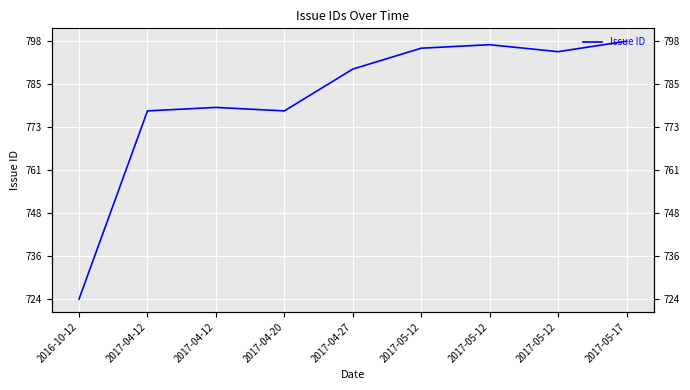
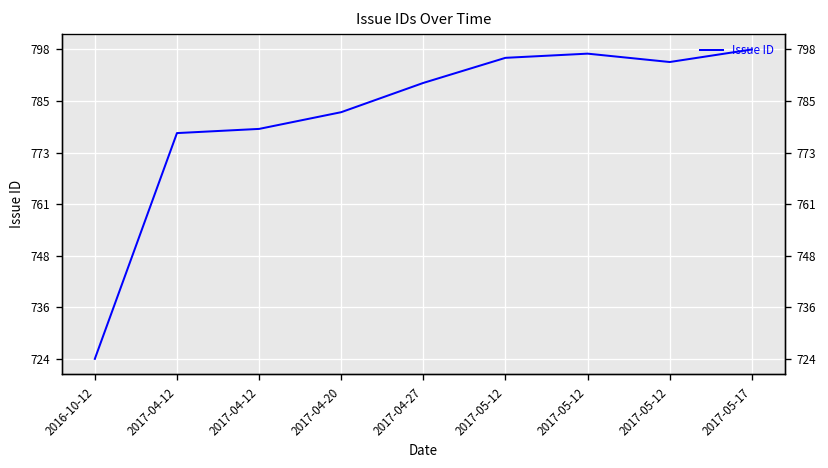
  {
    "2016-10-12": 724,
-   "2017-04-20": 778,
+   "2017-04-20": 783,
    "2017-04-27": 790,
    "2017-05-17": 798
  }
